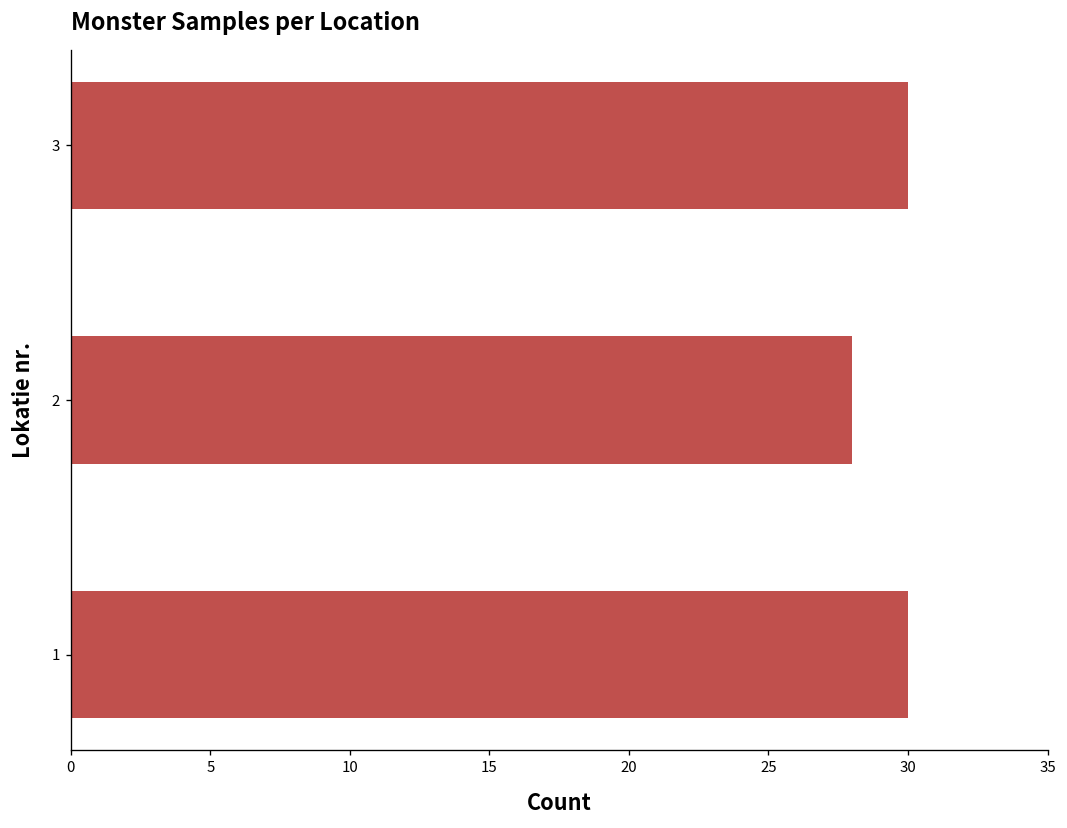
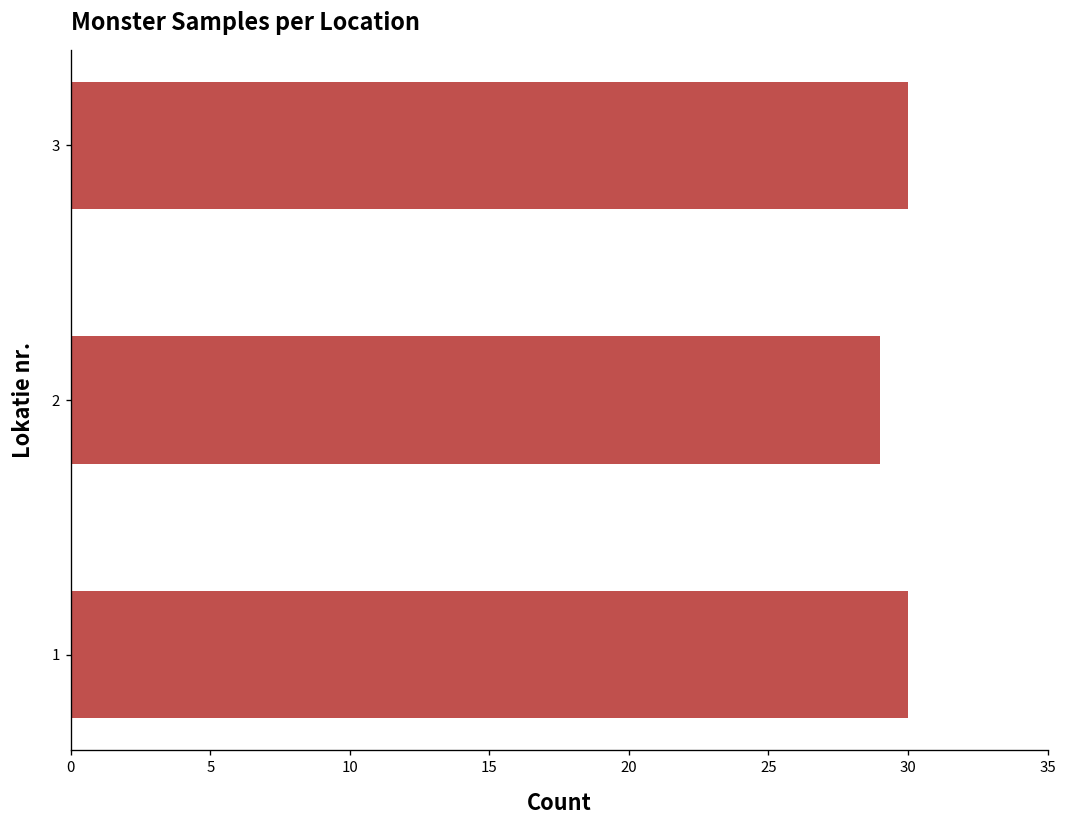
  {
    "3": 30,
-   "2": 28,
+   "2": 29,
    "1": 30
  }
